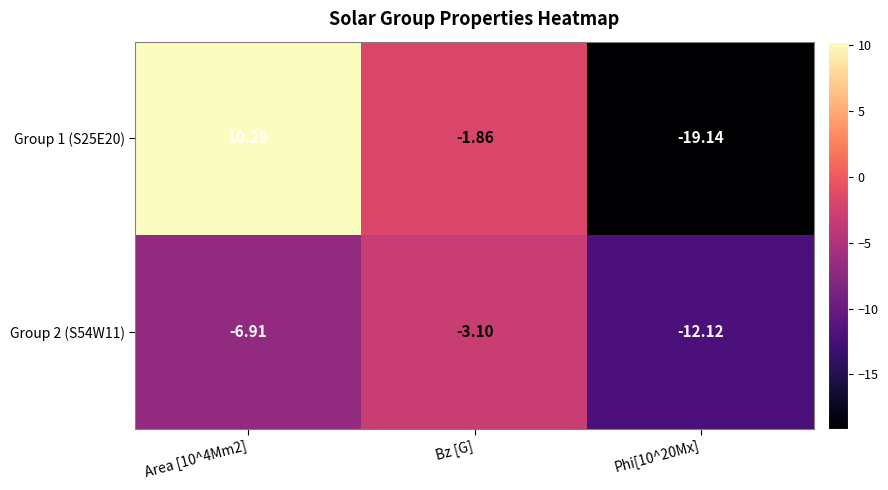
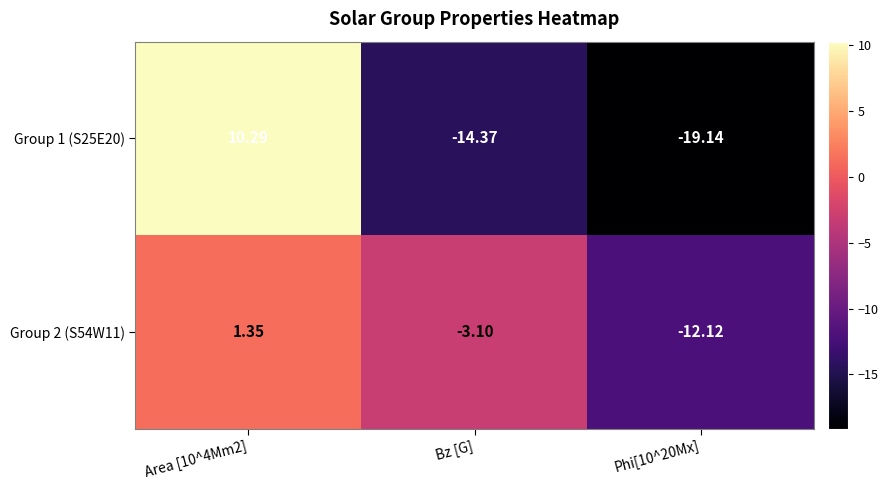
  {
    "Group 1 (S25E20)": {
      "Area [10^4Mm2]": 10.29,
-     "Bz [G]": -1.86,
+     "Bz [G]": -14.37,
      "Phi[10^20Mx]": -19.14
    },
    "Group 2 (S54W11)": {
-     "Area [10^4Mm2]": -6.91,
+     "Area [10^4Mm2]": 1.35,
      "Bz [G]": -3.10,
      "Phi[10^20Mx]": -12.12
    }
  }
